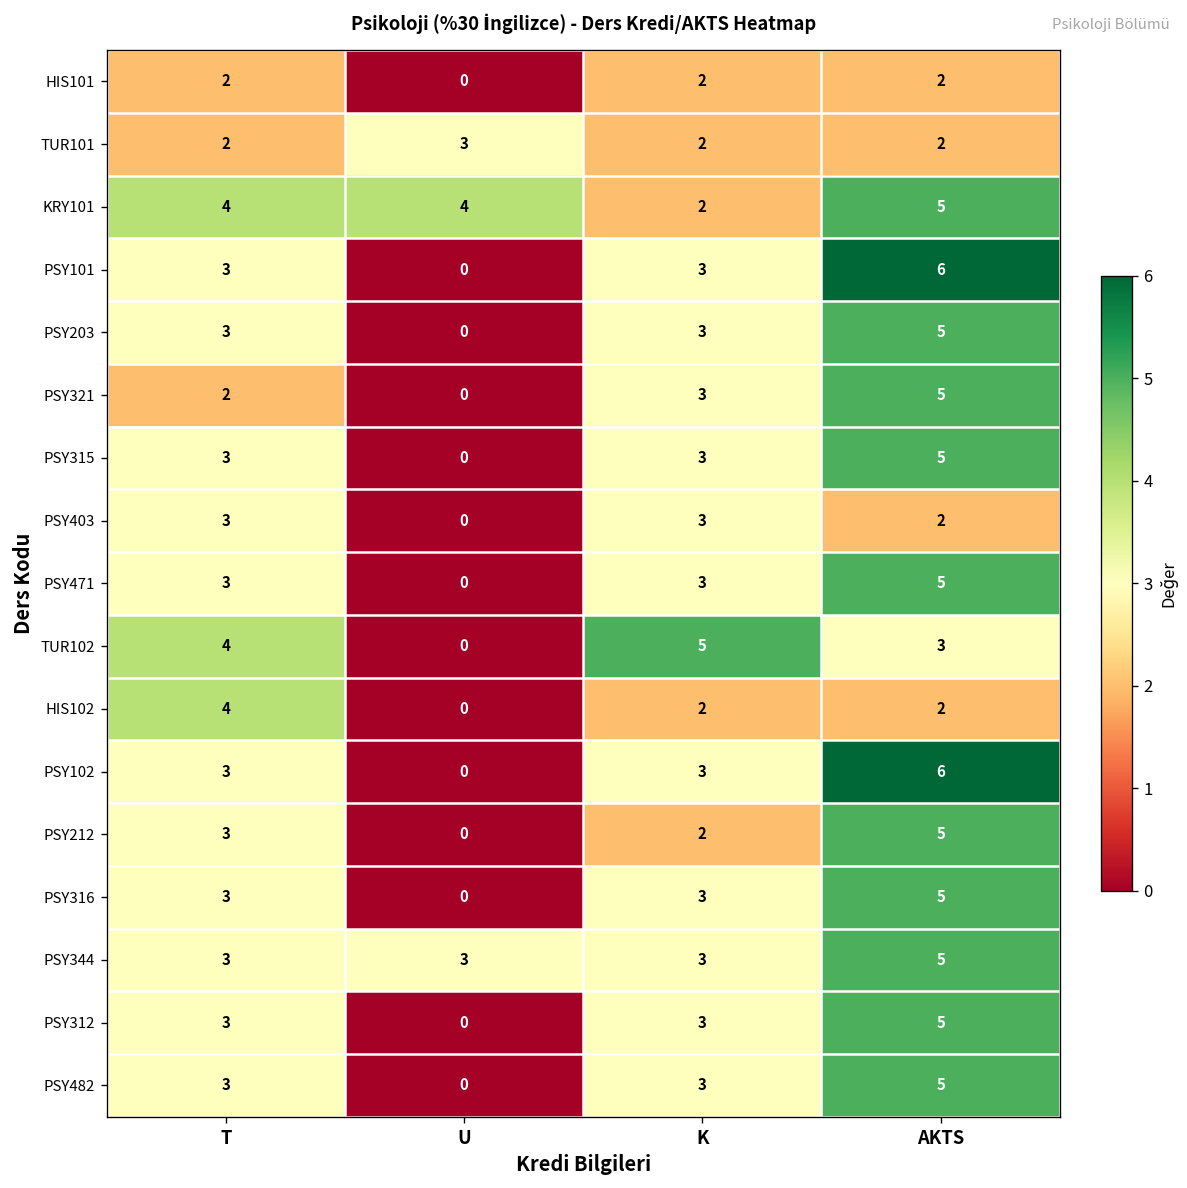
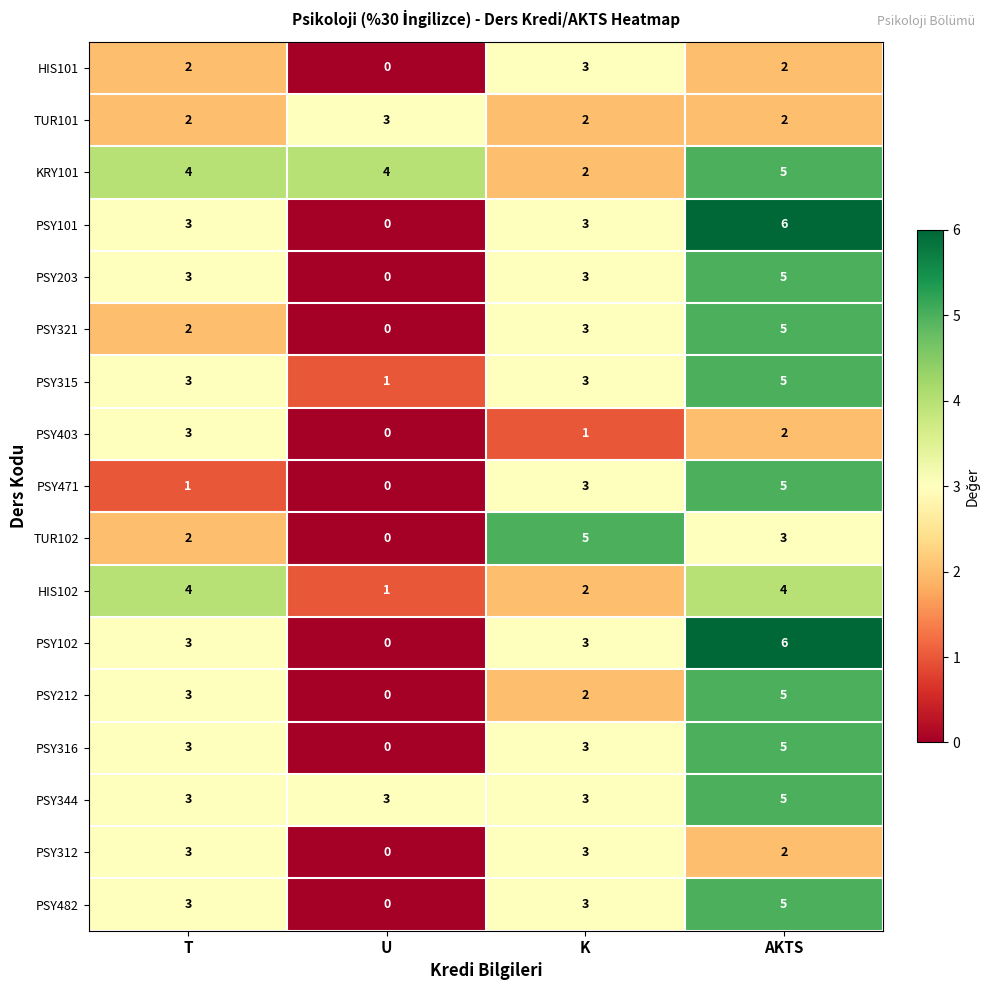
  {
    "HIS101": {
      "T": 2,
      "U": 0,
-     "K": 2,
+     "K": 3,
      "AKTS": 2
    },
    "TUR101": {
      "T": 2,
      "U": 3,
      "K": 2,
      "AKTS": 2
    },
    "KRY101": {
      "T": 4,
      "U": 4,
      "K": 2,
      "AKTS": 5
    },
    "PSY101": {
      "T": 3,
      "U": 0,
      "K": 3,
      "AKTS": 6
    },
    "PSY203": {
      "T": 3,
      "U": 0,
      "K": 3,
      "AKTS": 5
    },
    "PSY321": {
      "T": 2,
      "U": 0,
      "K": 3,
      "AKTS": 5
    },
    "PSY315": {
      "T": 3,
-     "U": 0,
+     "U": 1,
      "K": 3,
      "AKTS": 5
    },
    "PSY403": {
      "T": 3,
      "U": 0,
-     "K": 3,
+     "K": 1,
      "AKTS": 2
    },
    "PSY471": {
-     "T": 3,
+     "T": 1,
      "U": 0,
      "K": 3,
      "AKTS": 5
    },
    "TUR102": {
-     "T": 4,
+     "T": 2,
      "U": 0,
      "K": 5,
      "AKTS": 3
    },
    "HIS102": {
      "T": 4,
-     "U": 0,
+     "U": 1,
      "K": 2,
-     "AKTS": 2
+     "AKTS": 4
    },
    "PSY102": {
      "T": 3,
      "U": 0,
      "K": 3,
      "AKTS": 6
    },
    "PSY212": {
      "T": 3,
      "U": 0,
      "K": 2,
      "AKTS": 5
    },
    "PSY316": {
      "T": 3,
      "U": 0,
      "K": 3,
      "AKTS": 5
    },
    "PSY344": {
      "T": 3,
      "U": 3,
      "K": 3,
      "AKTS": 5
    },
    "PSY312": {
      "T": 3,
      "U": 0,
      "K": 3,
-     "AKTS": 5
+     "AKTS": 2
    },
    "PSY482": {
      "T": 3,
      "U": 0,
      "K": 3,
      "AKTS": 5
    }
  }
